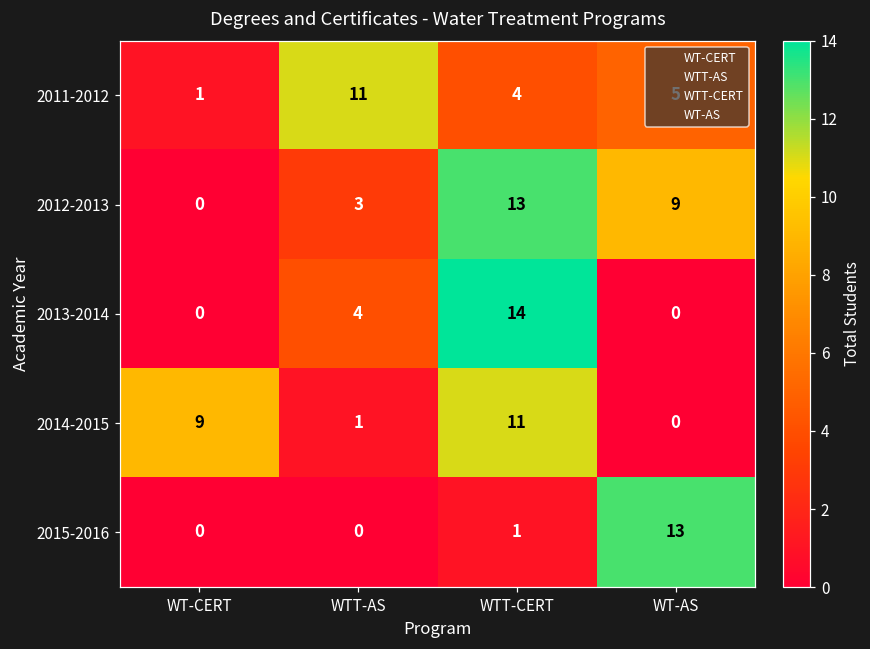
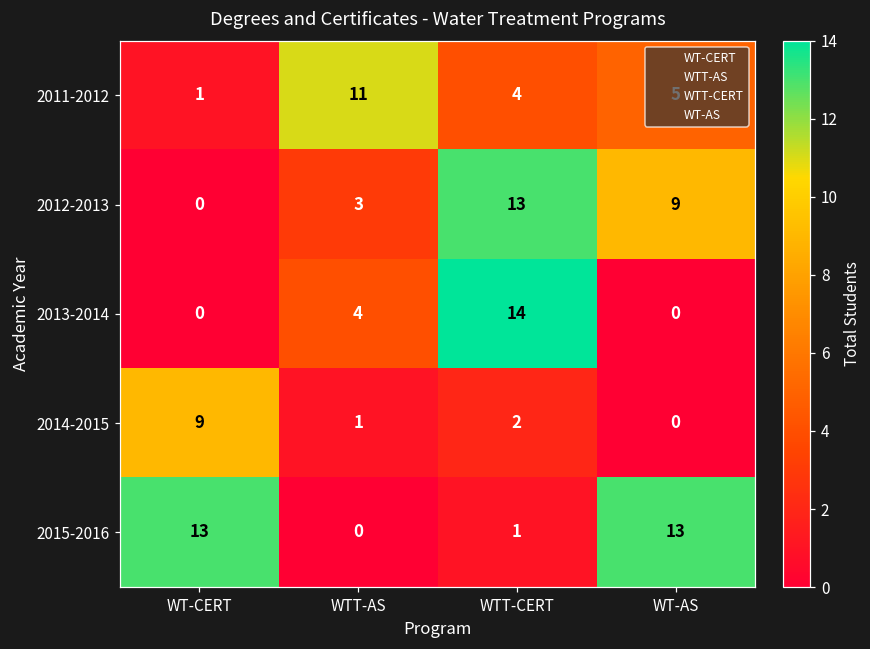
  {
    "2011-2012": {
      "WT-CERT": 1,
      "WTT-AS": 11,
      "WTT-CERT": 4
    },
    "2012-2013": {
      "WT-CERT": 0,
      "WTT-AS": 3,
      "WTT-CERT": 13,
      "WT-AS": 9
    },
    "2013-2014": {
      "WT-CERT": 0,
      "WTT-AS": 4,
      "WTT-CERT": 14,
      "WT-AS": 0
    },
    "2014-2015": {
      "WT-CERT": 9,
      "WTT-AS": 1,
-     "WTT-CERT": 11,
+     "WTT-CERT": 2,
      "WT-AS": 0
    },
    "2015-2016": {
-     "WT-CERT": 0,
+     "WT-CERT": 13,
      "WTT-AS": 0,
      "WTT-CERT": 1,
      "WT-AS": 13
    }
  }
